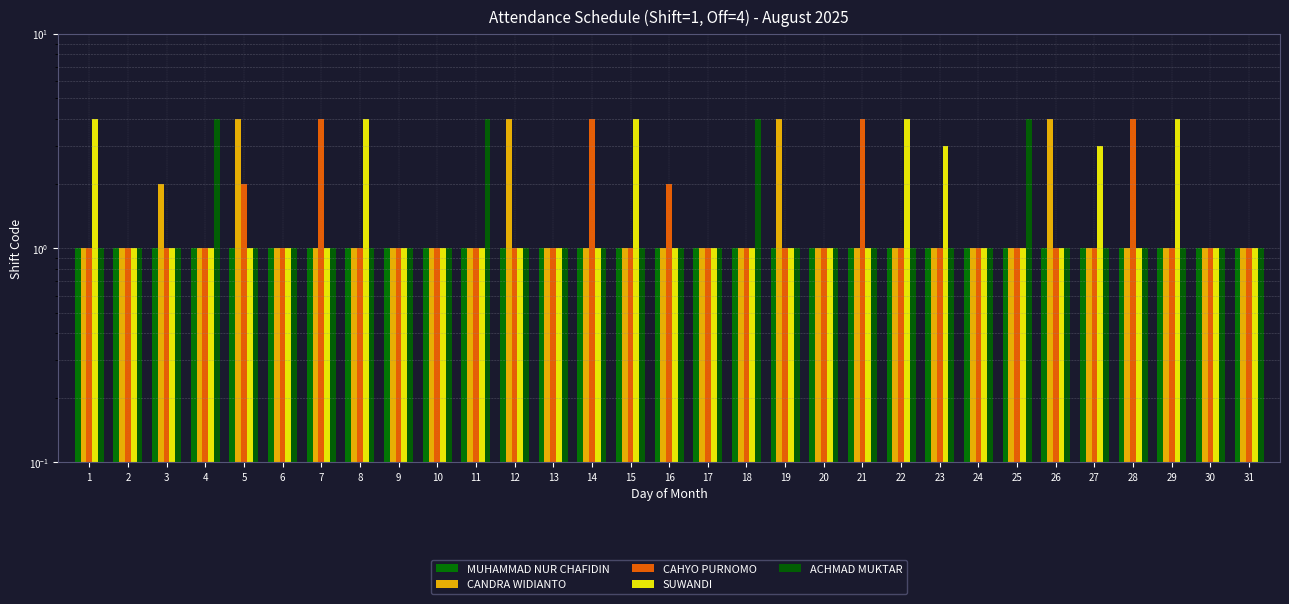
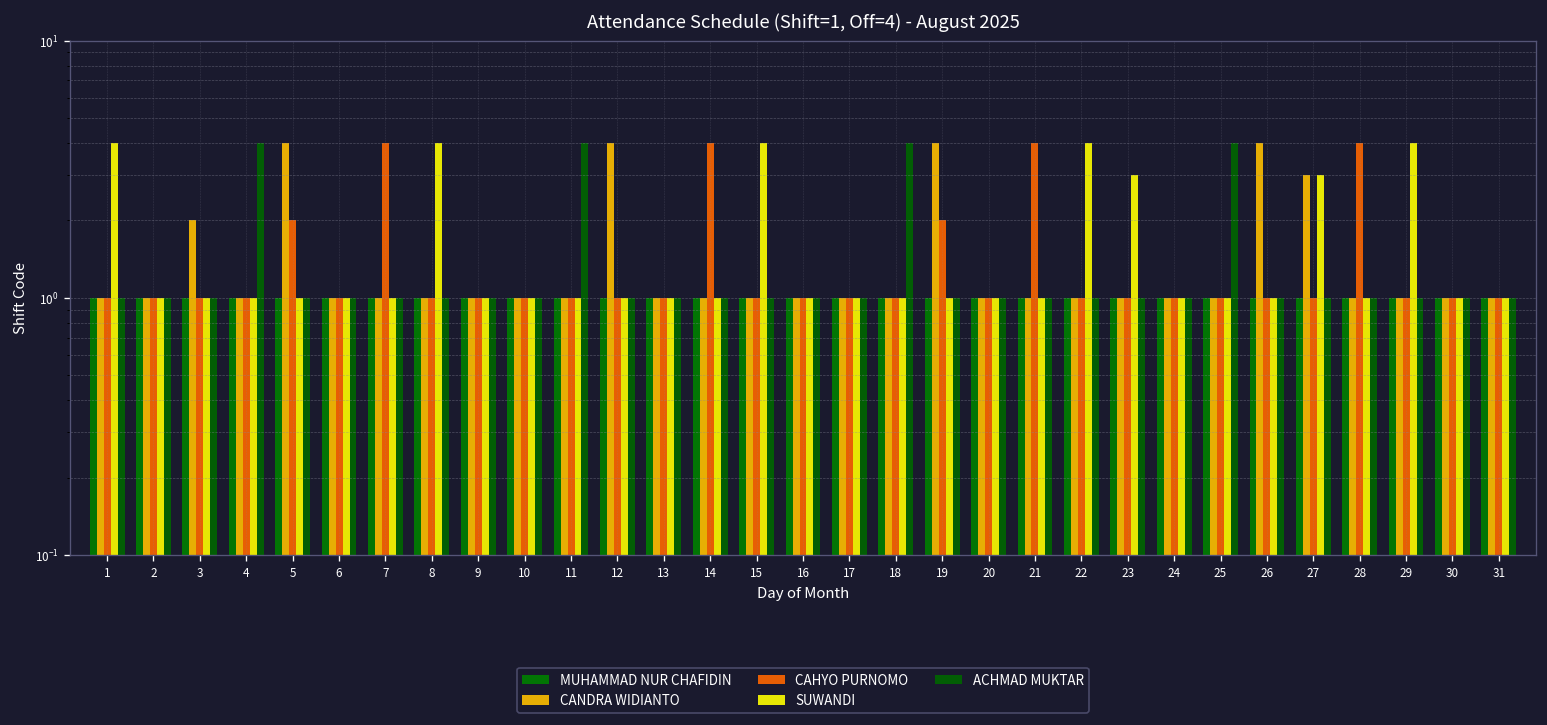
  {
    "CANDRA WIDIANTO": {
      "1": 1,
      "2": 1,
      "3": 2,
      "4": 1,
      "5": 4,
      "6": 1,
      "7": 1,
      "8": 1,
      "9": 1,
      "10": 1,
      "11": 1,
      "12": 4,
      "13": 1,
      "14": 1,
      "15": 1,
      "16": 1,
      "17": 1,
      "18": 1,
      "19": 4,
      "20": 1,
      "21": 1,
      "22": 1,
      "23": 1,
      "24": 1,
      "25": 1,
      "26": 4,
-     "27": 1,
+     "27": 3,
      "28": 1,
      "29": 1,
      "30": 1,
      "31": 1
    },
    "CAHYO PURNOMO": {
      "1": 1,
      "2": 1,
      "3": 1,
      "4": 1,
      "5": 2,
      "6": 1,
      "7": 4,
      "8": 1,
      "9": 1,
      "10": 1,
      "11": 1,
      "12": 1,
      "13": 1,
      "14": 4,
      "15": 1,
-     "16": 2,
+     "16": 1,
      "17": 1,
      "18": 1,
-     "19": 1,
+     "19": 2,
      "20": 1,
      "21": 4,
      "22": 1,
      "23": 1,
      "24": 1,
      "25": 1,
      "26": 1,
      "27": 1,
      "28": 4,
      "29": 1,
      "30": 1,
      "31": 1
    },
    "SUWANDI": {
      "1": 4,
      "2": 1,
      "3": 1,
      "4": 1,
      "5": 1,
      "6": 1,
      "7": 1,
      "8": 4,
      "9": 1,
      "10": 1,
      "11": 1,
      "12": 1,
      "13": 1,
      "14": 1,
      "15": 4,
      "16": 1,
      "17": 1,
      "18": 1,
      "19": 1,
      "20": 1,
      "21": 1,
      "22": 4,
      "23": 3,
      "24": 1,
      "25": 1,
      "26": 1,
      "27": 3,
      "28": 1,
      "29": 4,
      "30": 1,
      "31": 1
    }
  }
